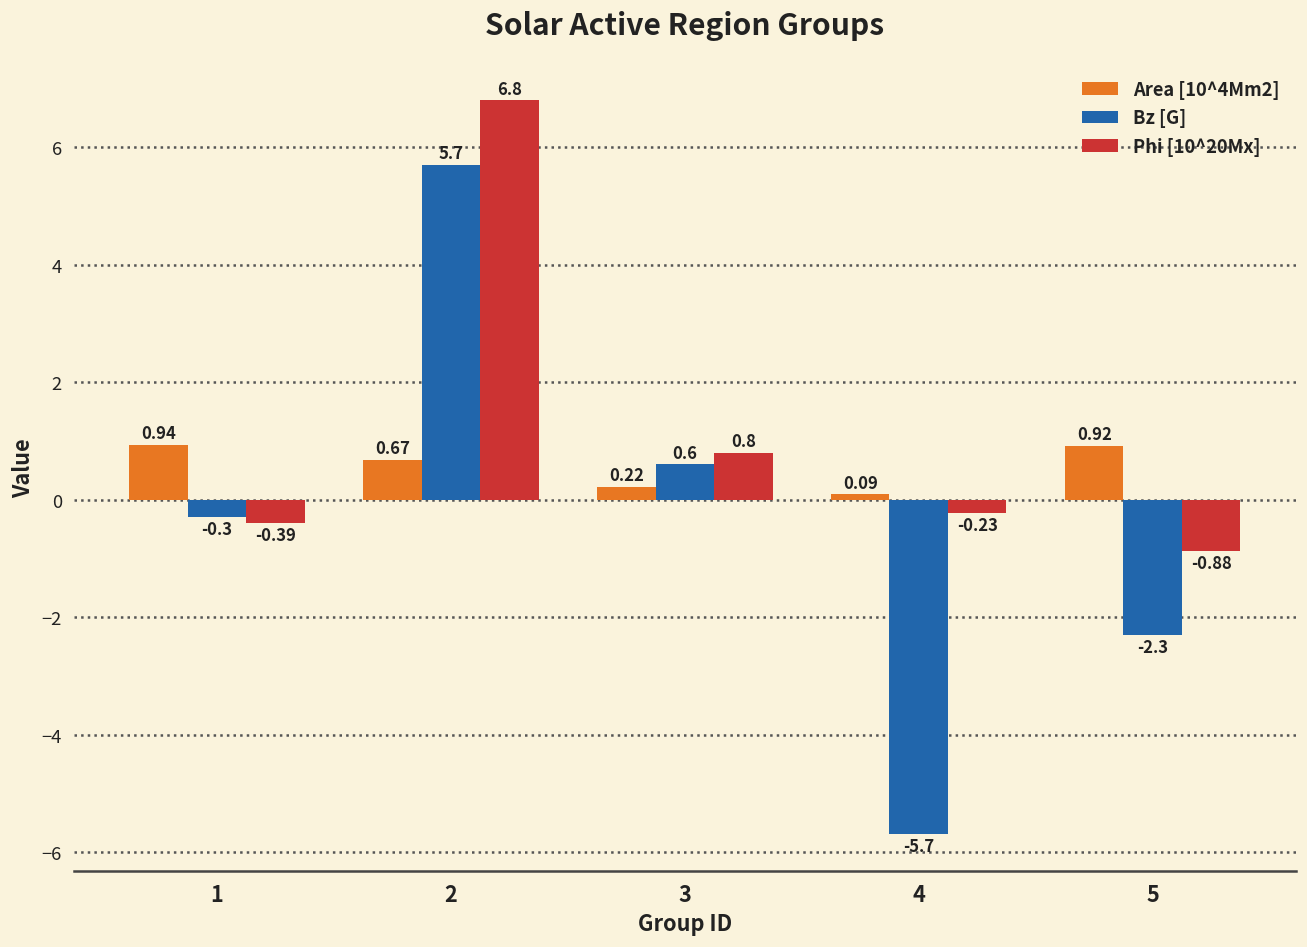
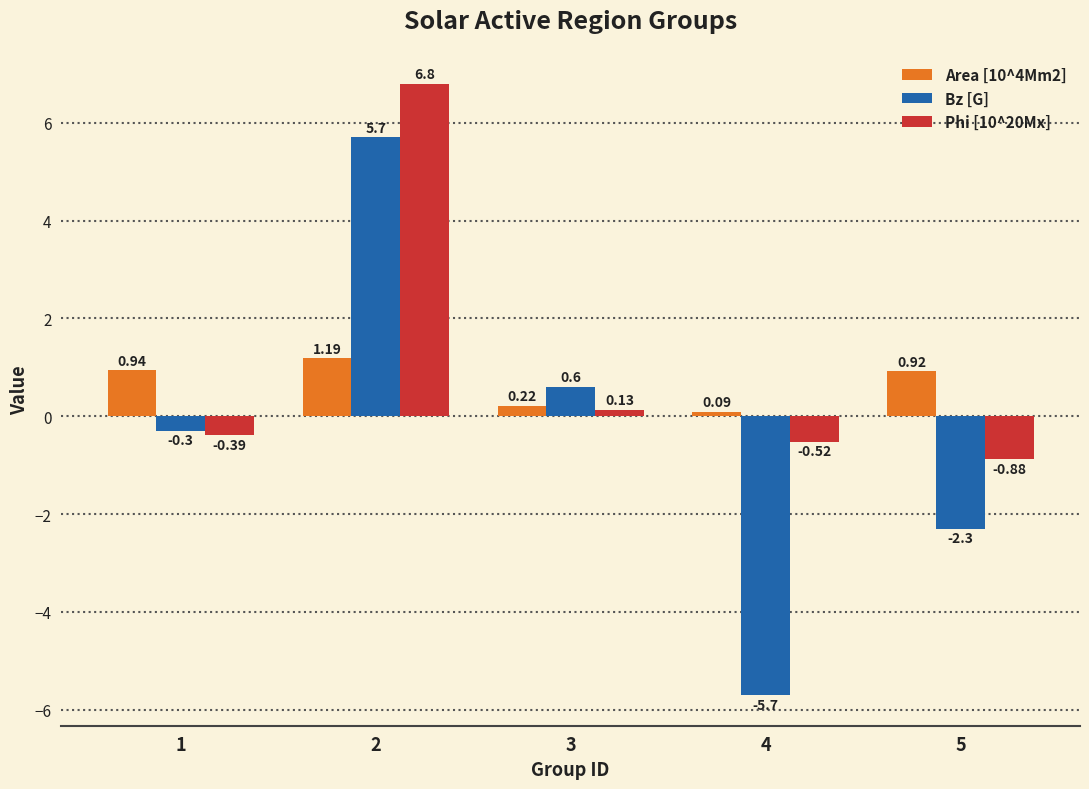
  {
    "Area [10^4Mm2]": {
      "1": 0.94,
-     "2": 0.67,
+     "2": 1.19,
      "3": 0.22,
      "4": 0.09,
      "5": 0.92
    },
    "Bz [G]": {
      "1": -0.3,
      "2": 5.7,
      "3": 0.6,
      "4": -5.7,
      "5": -2.3
    },
    "Phi [10^20Mx]": {
      "1": -0.39,
      "2": 6.8,
-     "3": 0.8,
-     "4": -0.23,
+     "3": 0.13,
+     "4": -0.52,
      "5": -0.88
    }
  }
